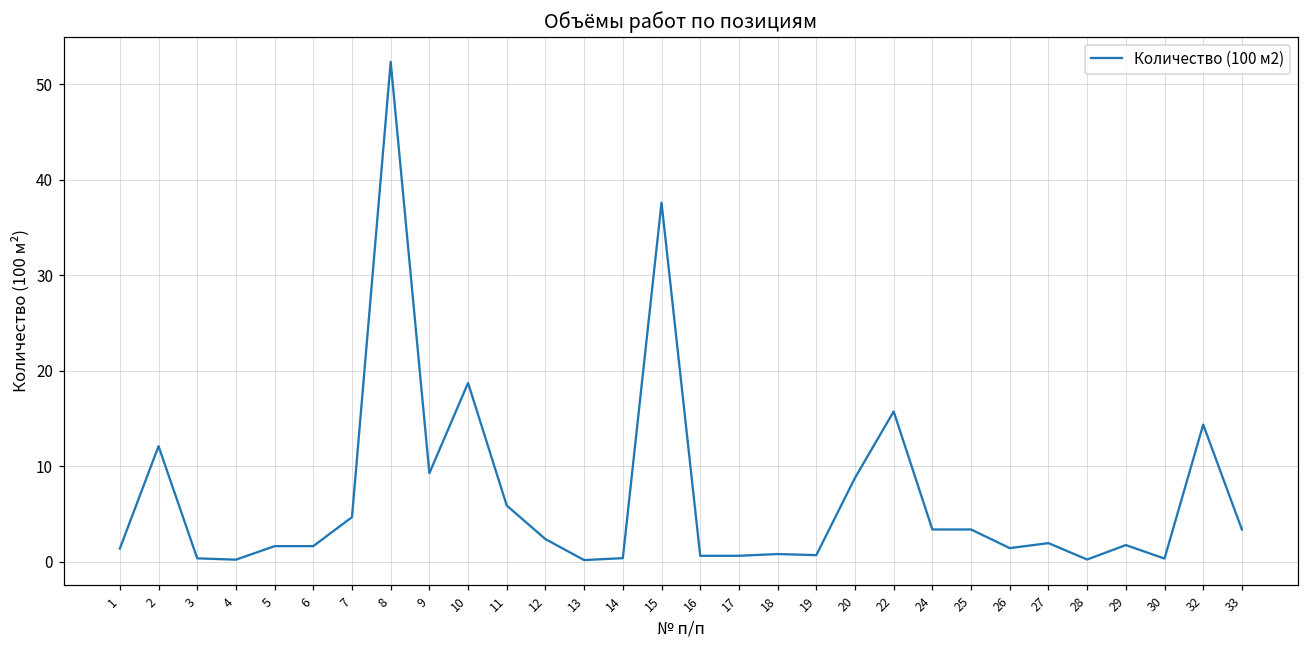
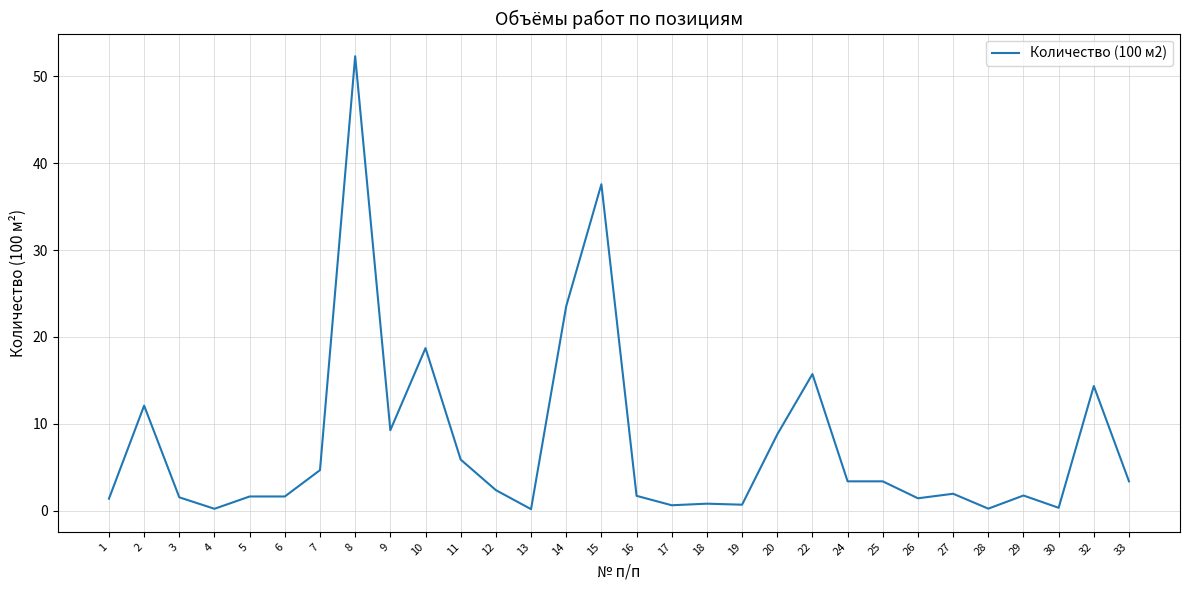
  {
    "1": 1,
    "2": 12,
-   "3": 0,
+   "3": 2,
    "4": 0,
    "5": 2,
    "6": 2,
    "7": 5,
    "8": 52,
    "9": 9,
    "10": 19,
    "11": 6,
    "12": 2,
    "13": 0,
-   "14": 0,
+   "14": 24,
    "15": 38,
-   "16": 1,
+   "16": 2,
    "17": 1,
    "18": 1,
    "19": 1,
    "20": 9,
    "22": 16,
    "24": 3,
    "25": 3,
    "26": 1,
    "27": 2,
    "28": 0,
    "29": 2,
    "30": 0,
    "32": 14,
    "33": 3
  }
